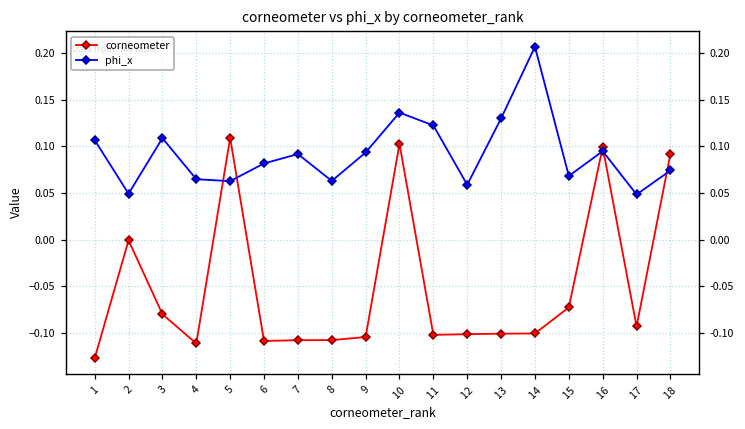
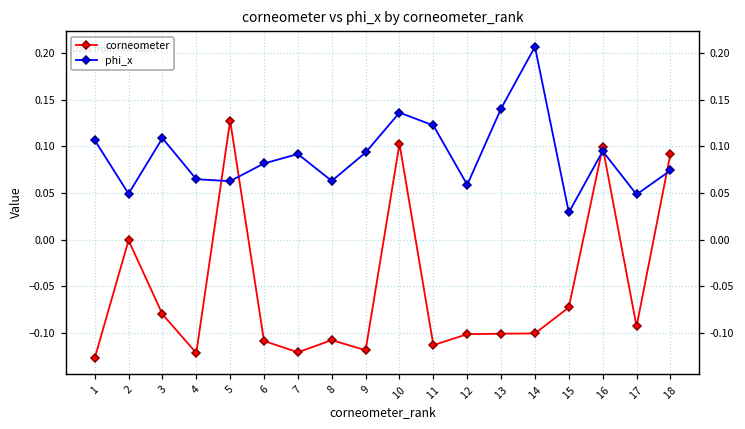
  {
    "corneometer": {
      "1": -0.13,
      "2": 0.00,
      "3": -0.08,
-     "4": -0.11,
-     "5": 0.11,
+     "4": -0.12,
+     "5": 0.13,
      "6": -0.11,
-     "7": -0.11,
+     "7": -0.12,
      "8": -0.11,
-     "9": -0.10,
+     "9": -0.12,
      "10": 0.10,
-     "11": -0.10,
+     "11": -0.11,
      "12": -0.10,
      "13": -0.10,
      "14": -0.10,
      "15": -0.07,
      "16": 0.10,
      "17": -0.09,
      "18": 0.09
    },
    "phi_x": {
      "1": 0.11,
      "2": 0.05,
      "3": 0.11,
      "4": 0.06,
      "5": 0.06,
      "6": 0.08,
      "7": 0.09,
      "8": 0.06,
      "9": 0.09,
      "10": 0.14,
      "11": 0.12,
      "12": 0.06,
-     "13": 0.13,
+     "13": 0.14,
      "14": 0.21,
-     "15": 0.07,
+     "15": 0.03,
      "16": 0.09,
      "17": 0.05,
      "18": 0.07
    }
  }
